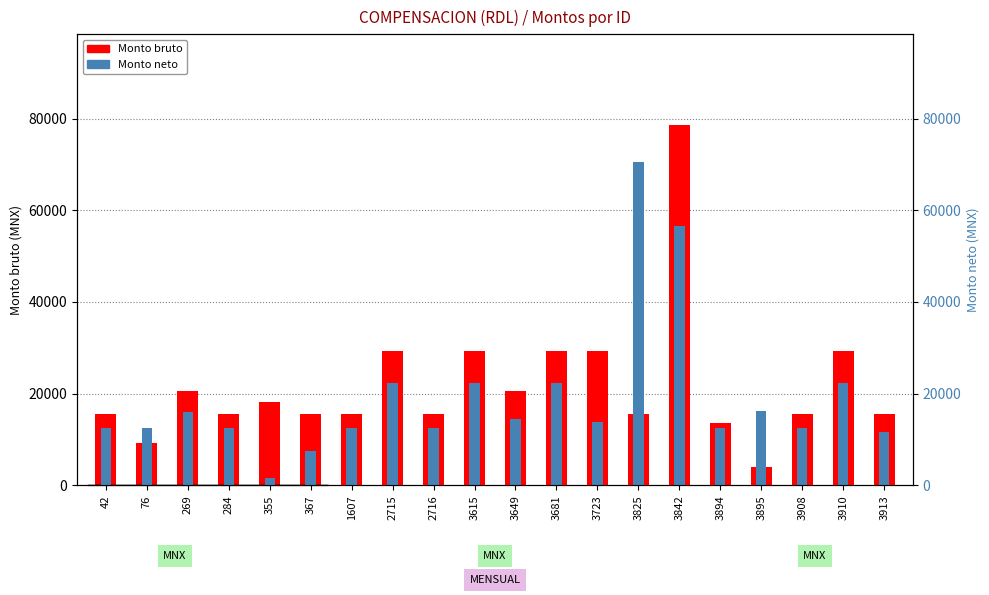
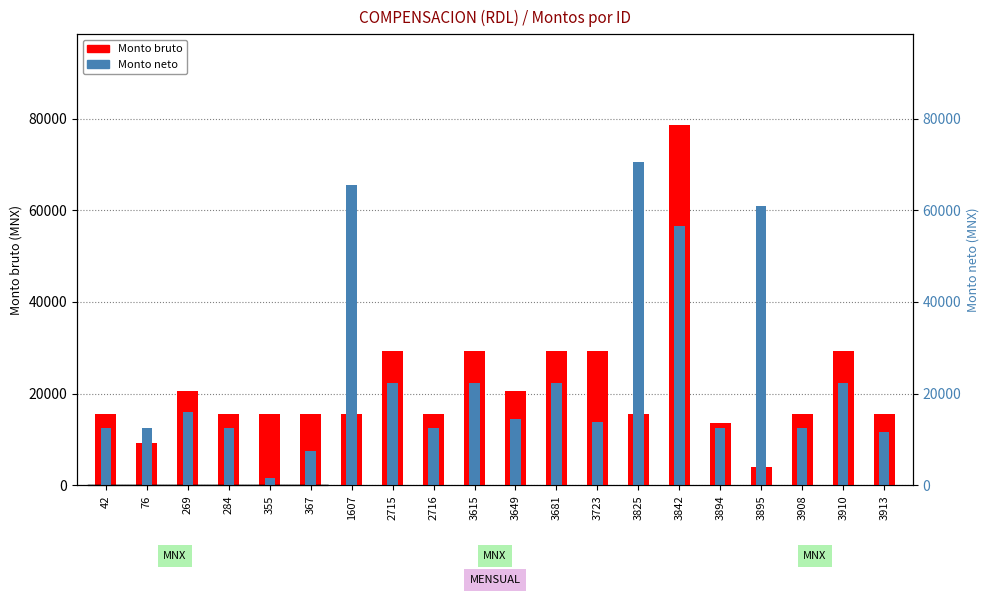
  {
    "Monto bruto": {
      "42": 16000,
      "269": 20000,
      "284": 16000,
-     "355": 18000,
+     "355": 16000,
      "367": 16000,
      "2715": 29000,
      "2716": 16000,
      "3615": 29000,
      "3649": 20000,
      "3681": 29000,
      "3723": 29000,
      "3842": 79000,
      "3894": 14000,
      "3908": 16000,
      "3910": 29000,
      "3913": 16000
    },
    "Monto neto": {
      "76": 12000,
-     "1607": 12000,
+     "1607": 65000,
      "3825": 70000,
-     "3895": 16000
+     "3895": 61000
    }
  }
